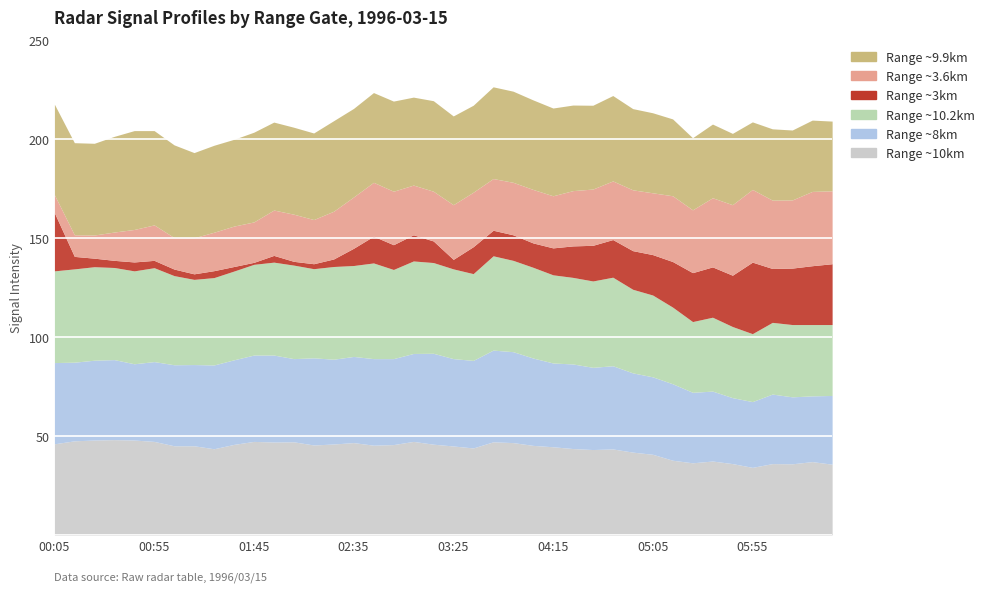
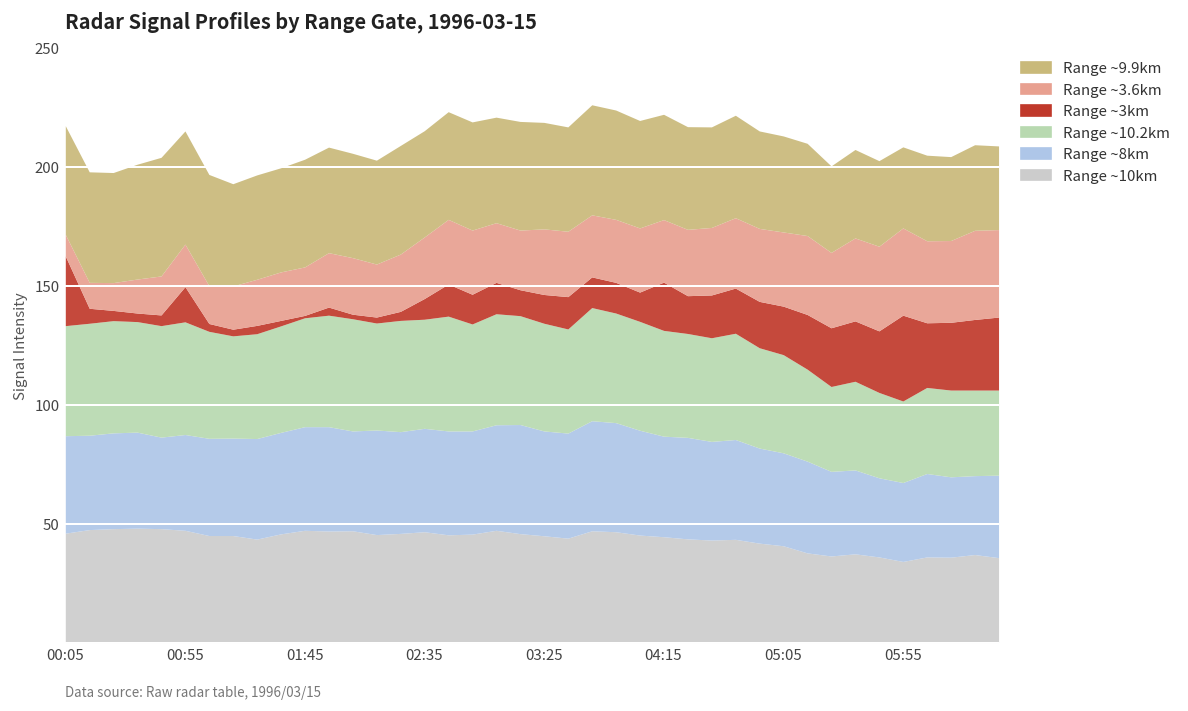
  {
    "Range ~3km": {
      "00:05": 29,
-     "00:55": 4,
+     "00:55": 15,
      "02:35": 9,
-     "03:25": 5,
-     "04:15": 14,
+     "03:25": 12,
+     "04:15": 20,
      "05:05": 20,
      "05:55": 36
    }
  }
